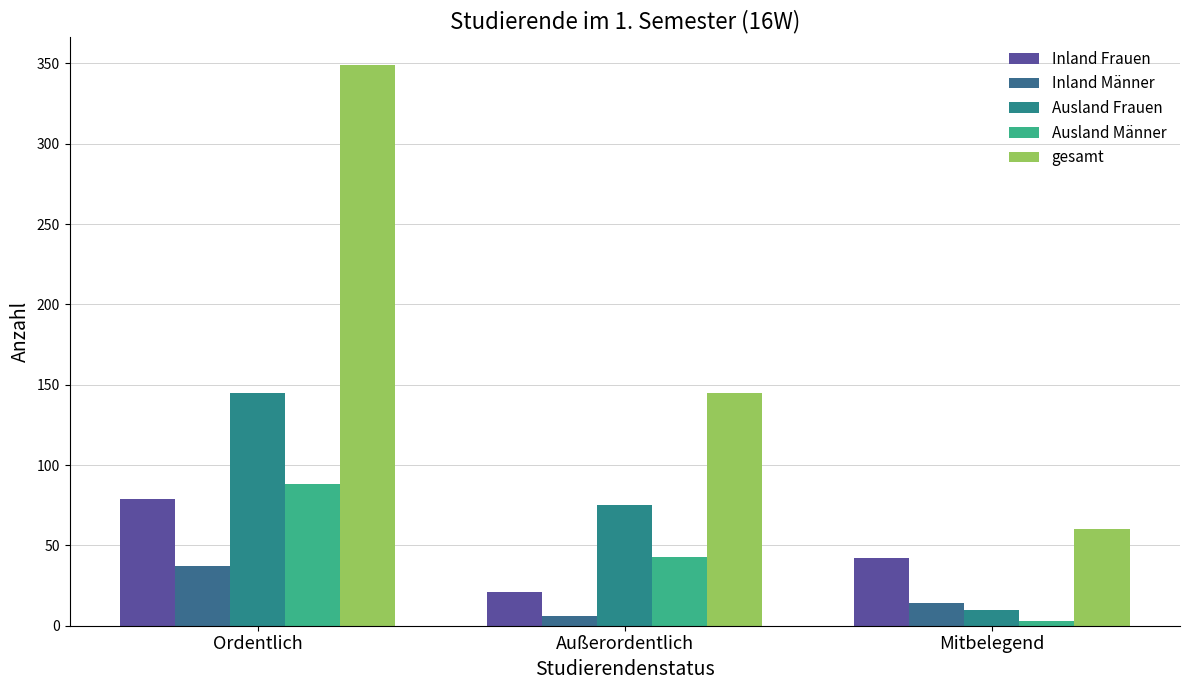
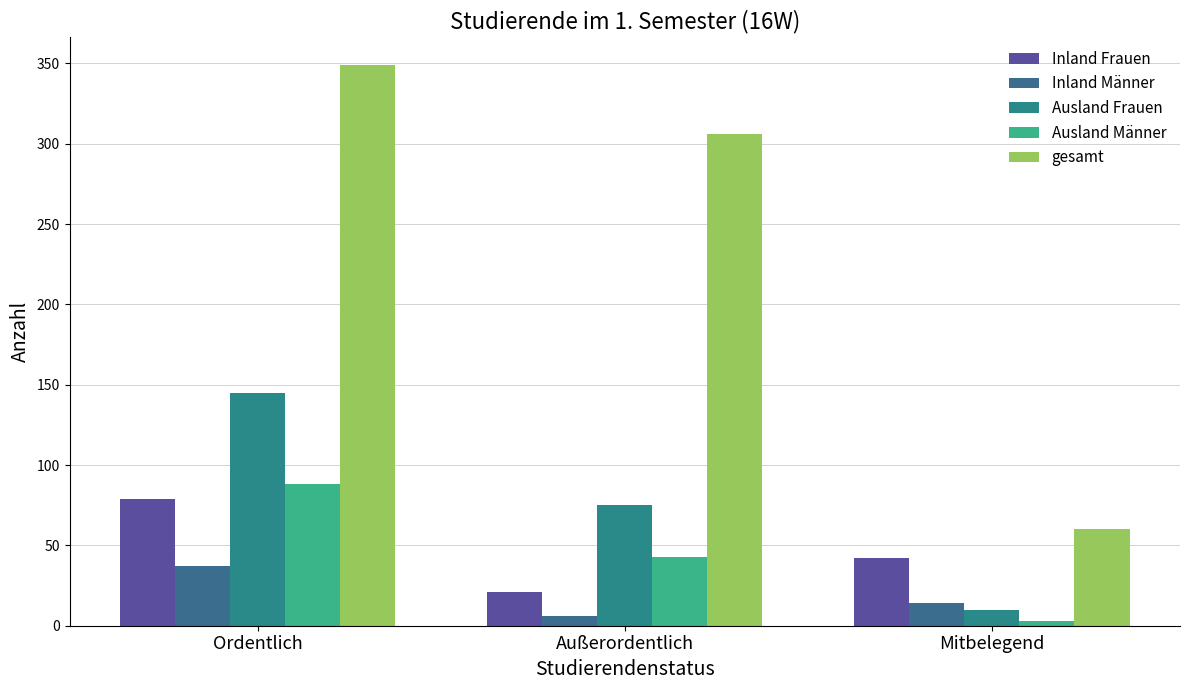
  {
    "gesamt": {
      "Ordentlich": 349,
-     "Außerordentlich": 145,
+     "Außerordentlich": 306,
      "Mitbelegend": 60
    }
  }
